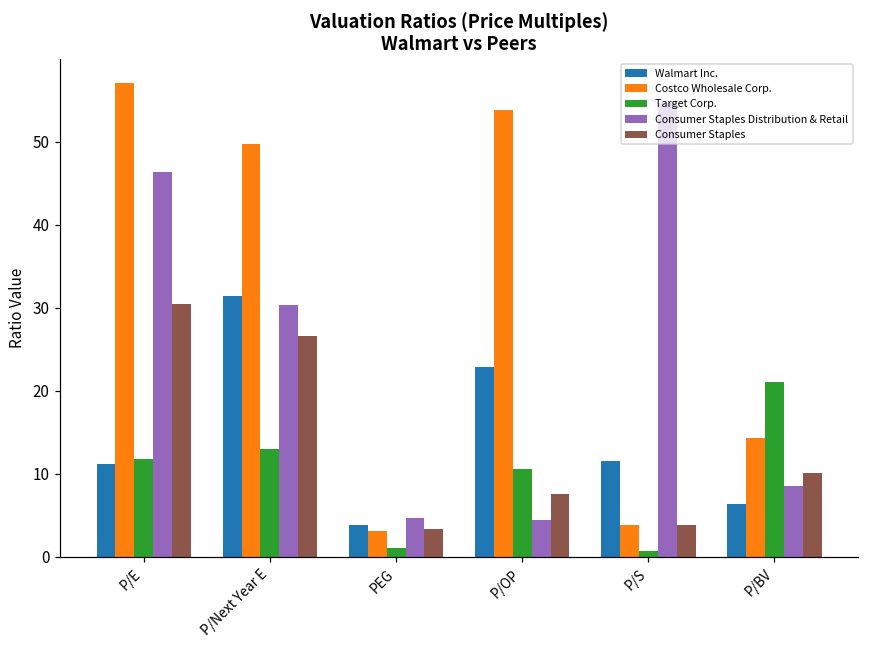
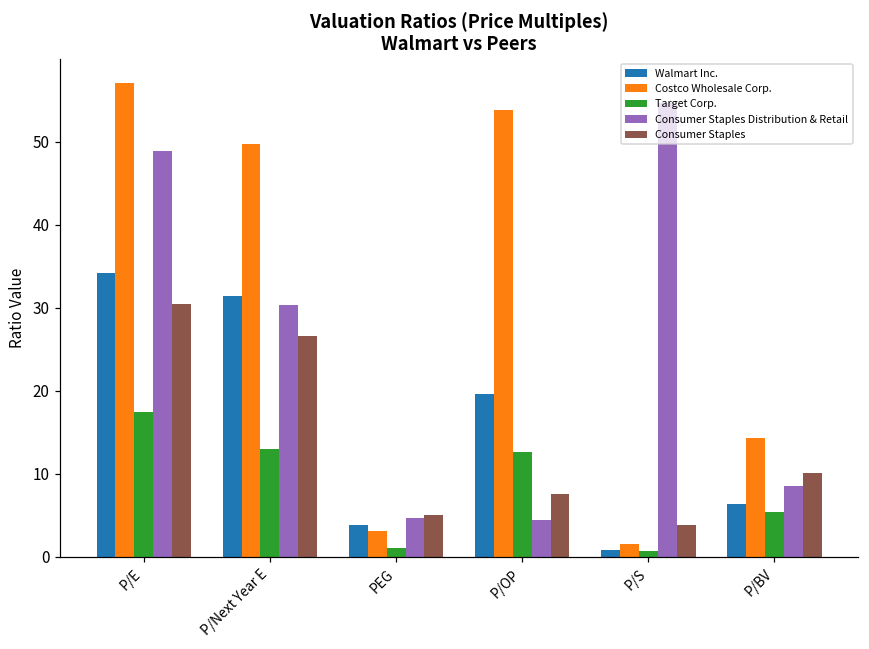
  {
    "Walmart Inc.": {
-     "P/E": 11,
+     "P/E": 34,
      "P/Next Year E": 31,
      "PEG": 4,
-     "P/OP": 23,
-     "P/S": 12,
+     "P/OP": 20,
+     "P/S": 1,
      "P/BV": 6
    },
    "Costco Wholesale Corp.": {
      "P/E": 57,
      "P/Next Year E": 50,
      "PEG": 3,
      "P/OP": 54,
-     "P/S": 4,
+     "P/S": 2,
      "P/BV": 14
    },
    "Target Corp.": {
-     "P/E": 12,
+     "P/E": 17,
      "P/Next Year E": 13,
      "PEG": 1,
-     "P/OP": 11,
+     "P/OP": 13,
      "P/S": 1,
-     "P/BV": 21
+     "P/BV": 5
    },
    "Consumer Staples Distribution & Retail": {
-     "P/E": 46,
+     "P/E": 49,
      "P/Next Year E": 30,
      "PEG": 5,
      "P/OP": 4,
      "P/BV": 9
    },
    "Consumer Staples": {
      "P/E": 30,
      "P/Next Year E": 27,
-     "PEG": 3,
+     "PEG": 5,
      "P/OP": 8,
      "P/S": 4,
      "P/BV": 10
    }
  }
